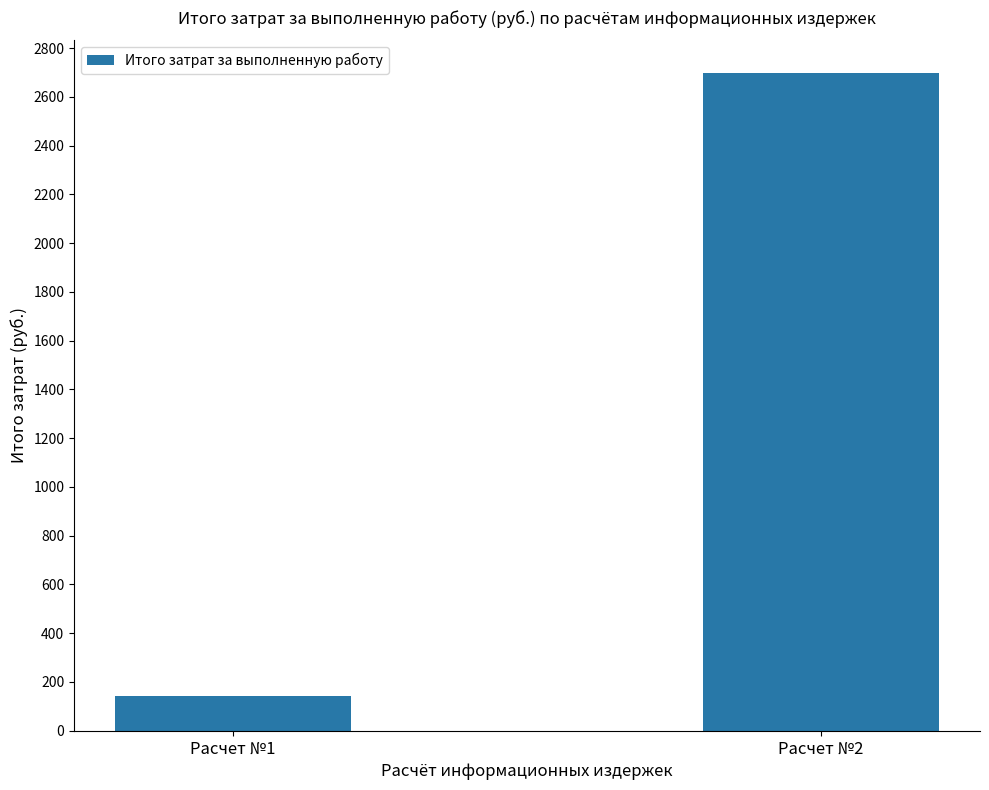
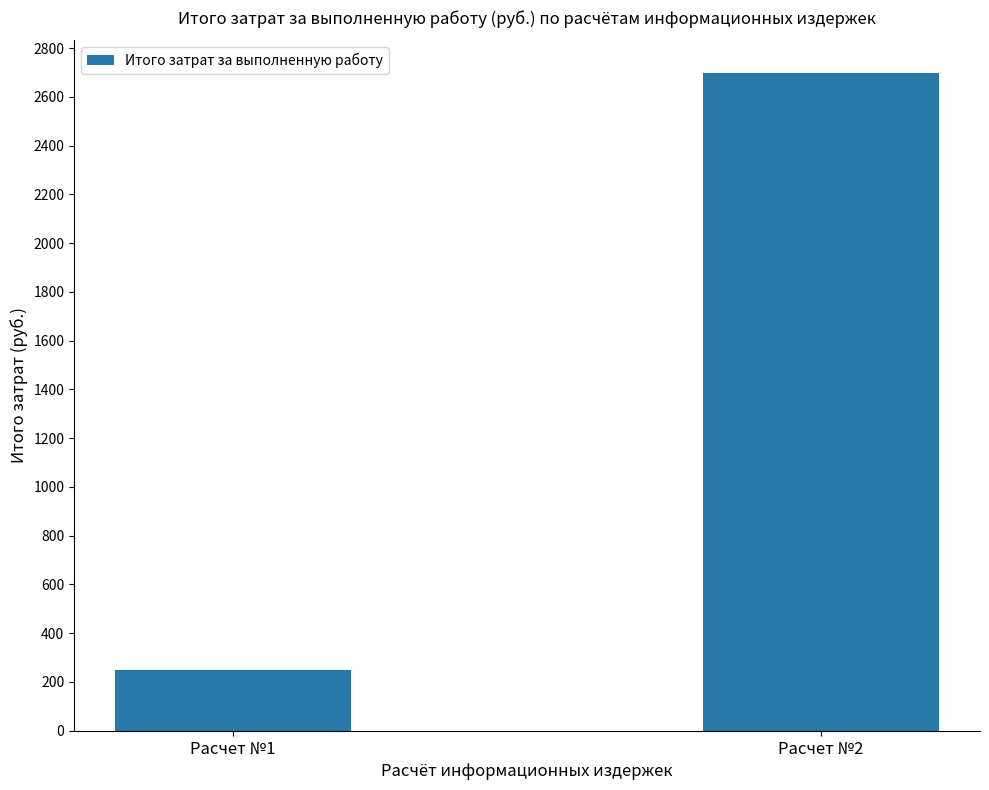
  {
-   "Расчет №1": 140,
+   "Расчет №1": 250,
    "Расчет №2": 2700
  }
